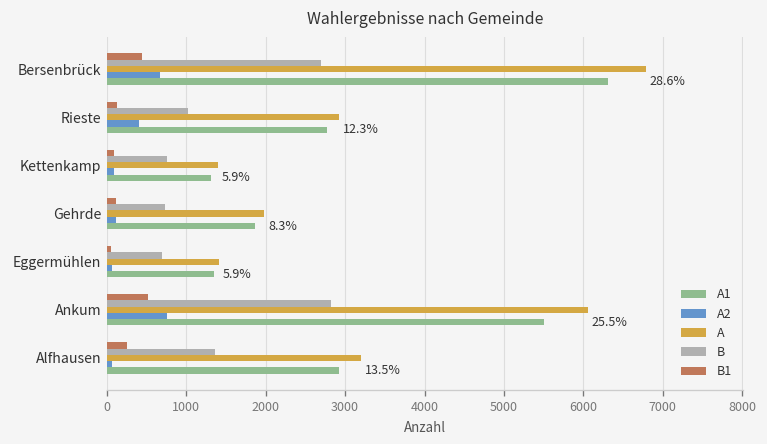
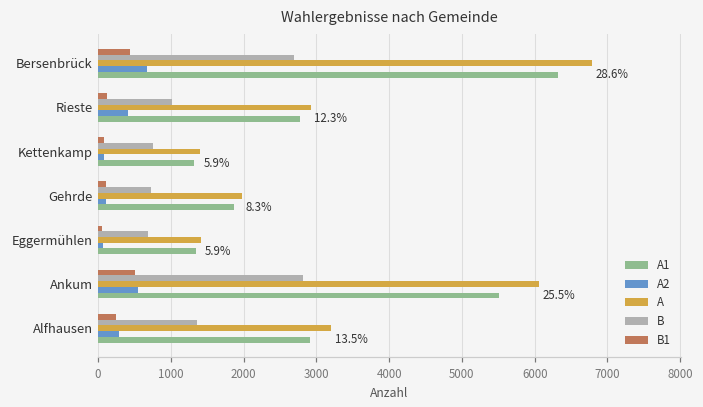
  {
    "A2": {
      "Bersenbrück": 700,
      "Rieste": 400,
      "Kettenkamp": 100,
      "Gehrde": 100,
      "Eggermühlen": 100,
-     "Ankum": 800,
-     "Alfhausen": 100
+     "Ankum": 500,
+     "Alfhausen": 300
    }
  }
